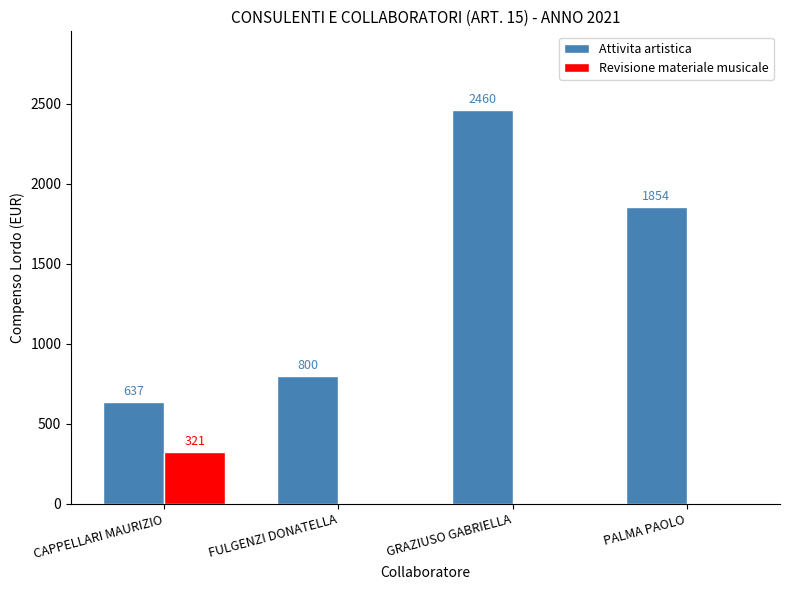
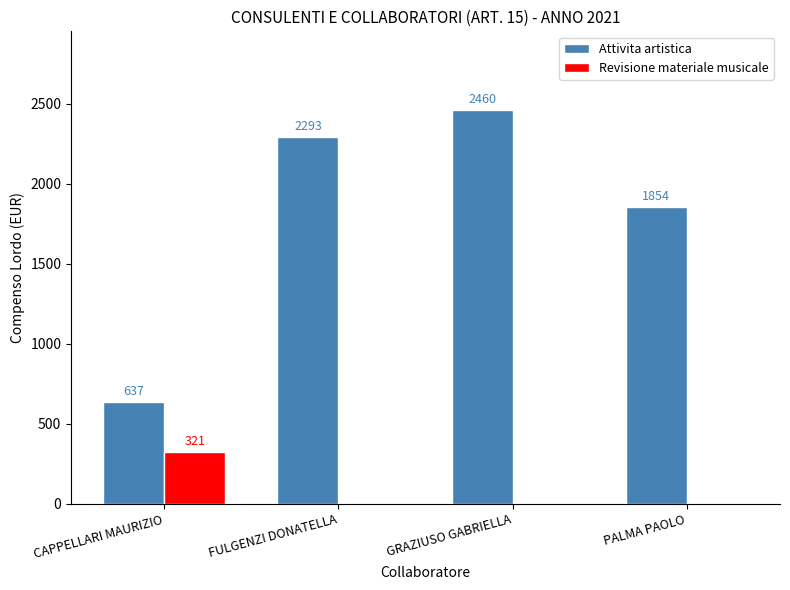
  {
    "Attivita artistica": {
      "CAPPELLARI MAURIZIO": 637,
-     "FULGENZI DONATELLA": 800,
+     "FULGENZI DONATELLA": 2293,
      "GRAZIUSO GABRIELLA": 2460,
      "PALMA PAOLO": 1854
    },
    "Revisione materiale musicale": {
      "CAPPELLARI MAURIZIO": 321
    }
  }
